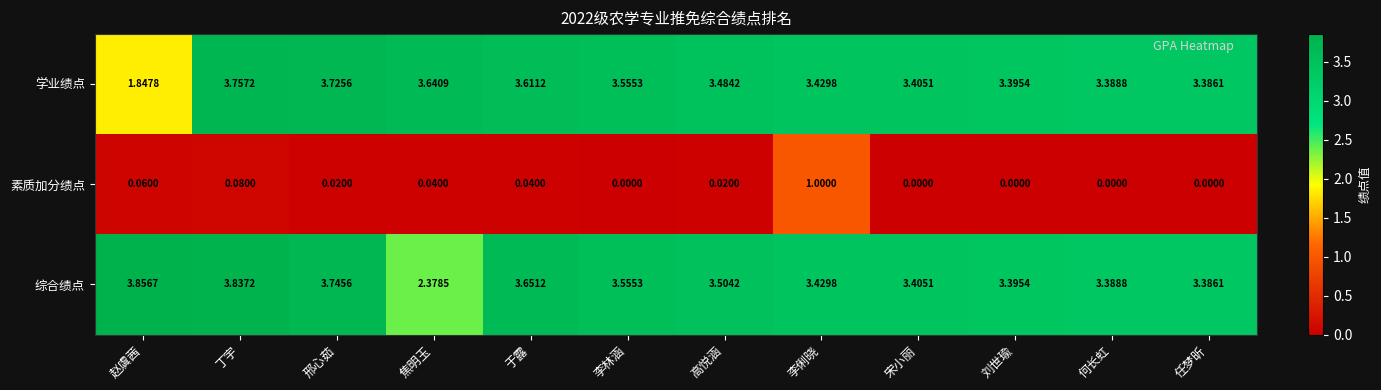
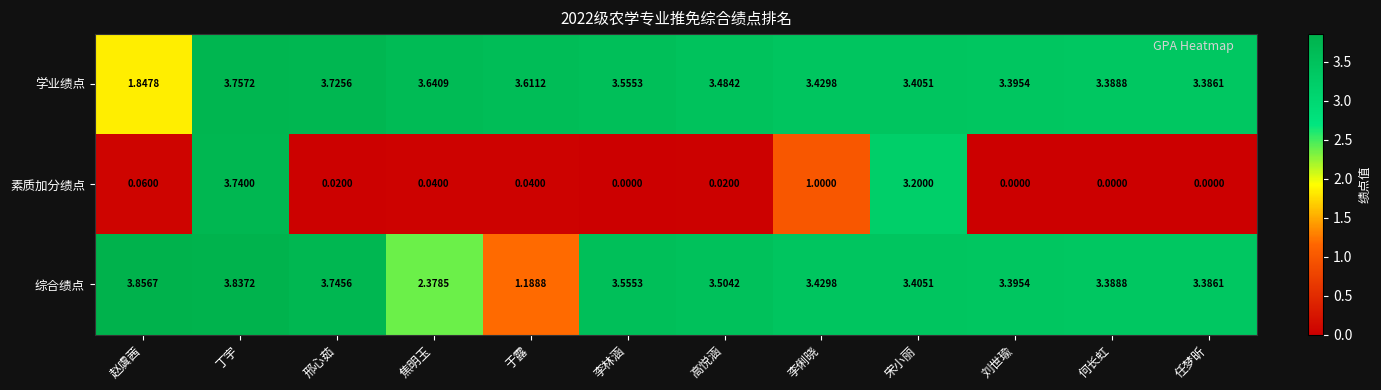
  {
    "学业绩点": {
      "赵虞茜": 1.8478,
      "丁宇": 3.7572,
      "邢心茹": 3.7256,
      "焦明玉": 3.6409,
      "于露": 3.6112,
      "李林涵": 3.5553,
      "高悦涵": 3.4842,
      "李俐晓": 3.4298,
      "宋小丽": 3.4051,
      "刘世瑜": 3.3954,
      "何长虹": 3.3888
    },
    "素质加分绩点": {
      "赵虞茜": 0.0600,
-     "丁宇": 0.0800,
+     "丁宇": 3.7400,
      "邢心茹": 0.0200,
      "焦明玉": 0.0400,
      "于露": 0.0400,
      "李林涵": 0.0000,
      "高悦涵": 0.0200,
      "李俐晓": 1.0000,
-     "宋小丽": 0.0000,
+     "宋小丽": 3.2000,
      "刘世瑜": 0.0000,
      "何长虹": 0.0000,
      "任梦昕": 0.0000
    },
    "综合绩点": {
      "赵虞茜": 3.8567,
      "丁宇": 3.8372,
      "邢心茹": 3.7456,
      "焦明玉": 2.3785,
-     "于露": 3.6512,
+     "于露": 1.1888,
      "李林涵": 3.5553,
      "高悦涵": 3.5042,
      "李俐晓": 3.4298,
      "宋小丽": 3.4051,
      "刘世瑜": 3.3954,
      "何长虹": 3.3888,
      "任梦昕": 3.3861
    }
  }
